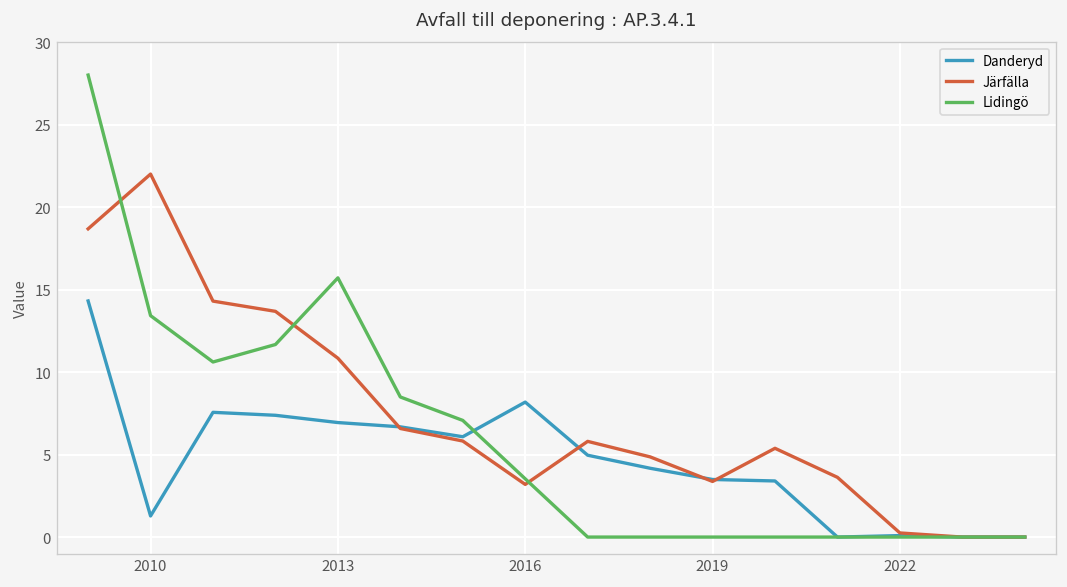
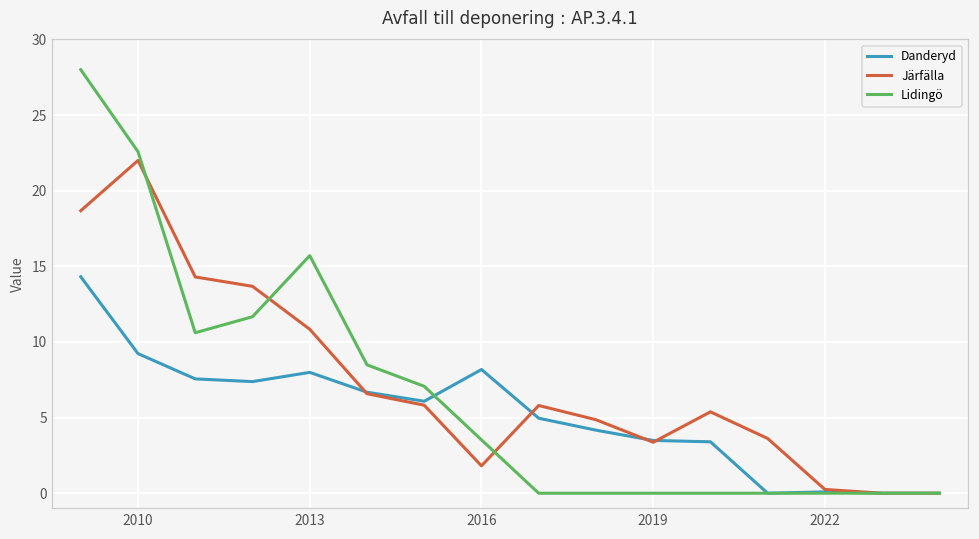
  {
    "Danderyd": {
-     "2010": 1.3,
-     "2013": 6.9,
+     "2010": 9.2,
+     "2013": 8.0,
      "2016": 8.2
    },
    "Järfälla": {
      "2010": 22.0,
      "2013": 10.8,
-     "2016": 3.2
+     "2016": 1.8
    },
    "Lidingö": {
-     "2010": 13.4,
+     "2010": 22.6,
      "2013": 15.7,
      "2016": 3.5,
      "2019": 0.0
    }
  }
